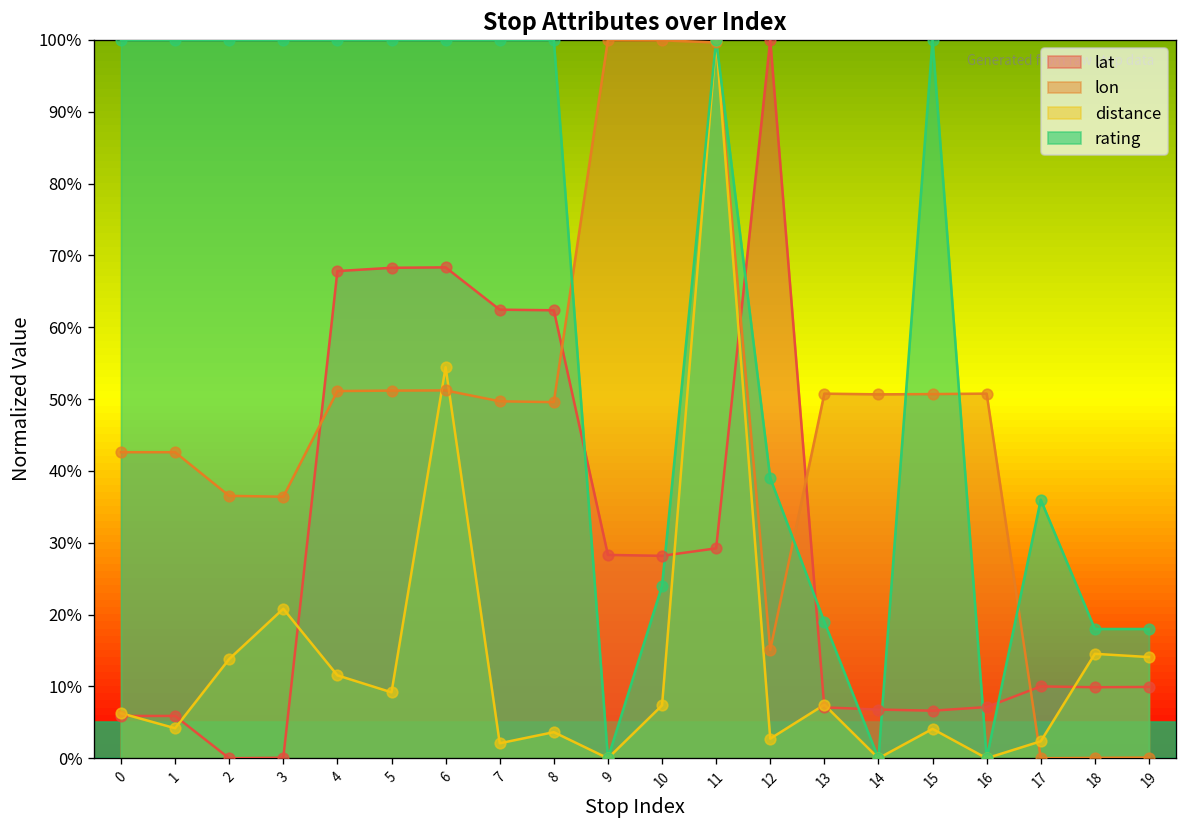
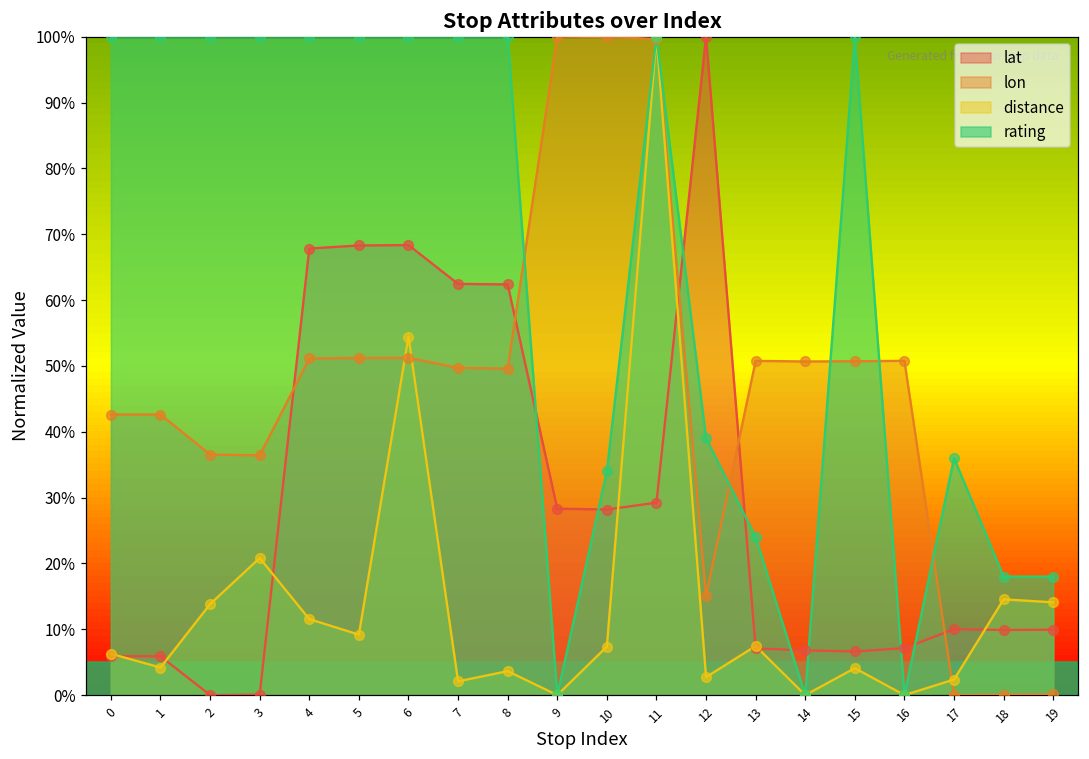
  {
    "rating": {
      "0": "100%",
      "1": "100%",
      "2": "100%",
      "3": "100%",
      "4": "100%",
      "5": "100%",
      "6": "100%",
      "7": "100%",
      "8": "100%",
-     "10": "24%",
+     "10": "34%",
      "12": "39%",
-     "13": "19%",
+     "13": "24%",
      "15": "100%",
      "17": "36%",
      "18": "18%",
      "19": "18%"
    }
  }
